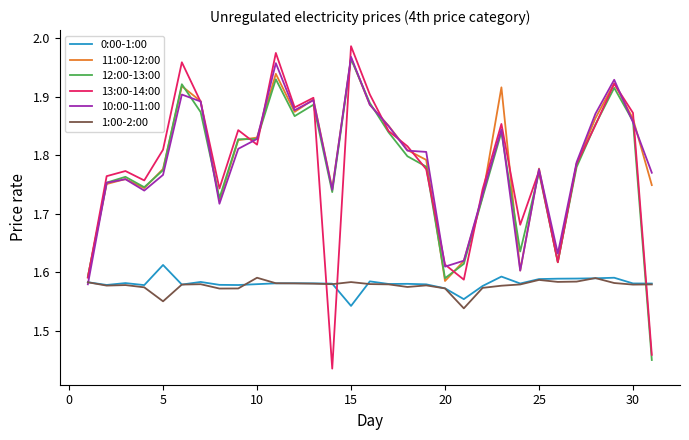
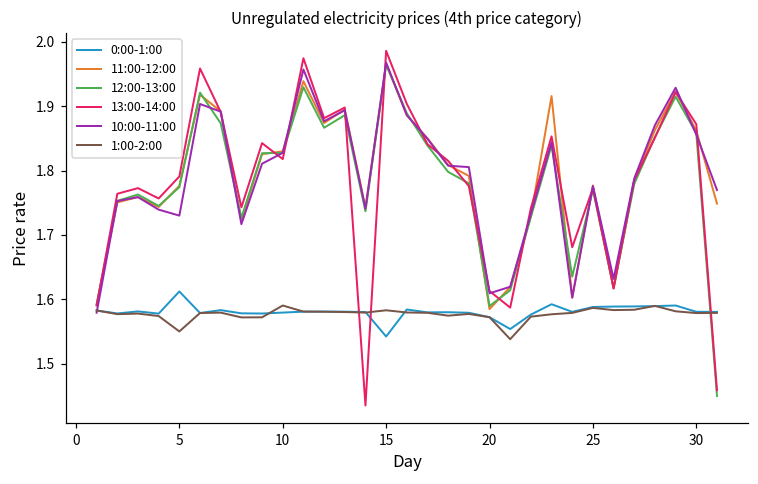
  {
    "0:00-1:00": {
      "5": 1.61,
      "10": 1.58,
      "15": 1.54
    },
    "11:00-12:00": {
      "20": 1.58
    },
    "12:00-13:00": {
      "20": 1.59
    },
    "13:00-14:00": {
-     "5": 1.81,
+     "5": 1.79,
      "10": 1.82,
      "15": 1.99,
      "30": 1.87
    },
    "10:00-11:00": {
-     "5": 1.77
+     "5": 1.73
    },
    "1:00-2:00": {
      "5": 1.55,
      "10": 1.59,
      "15": 1.58
    }
  }
